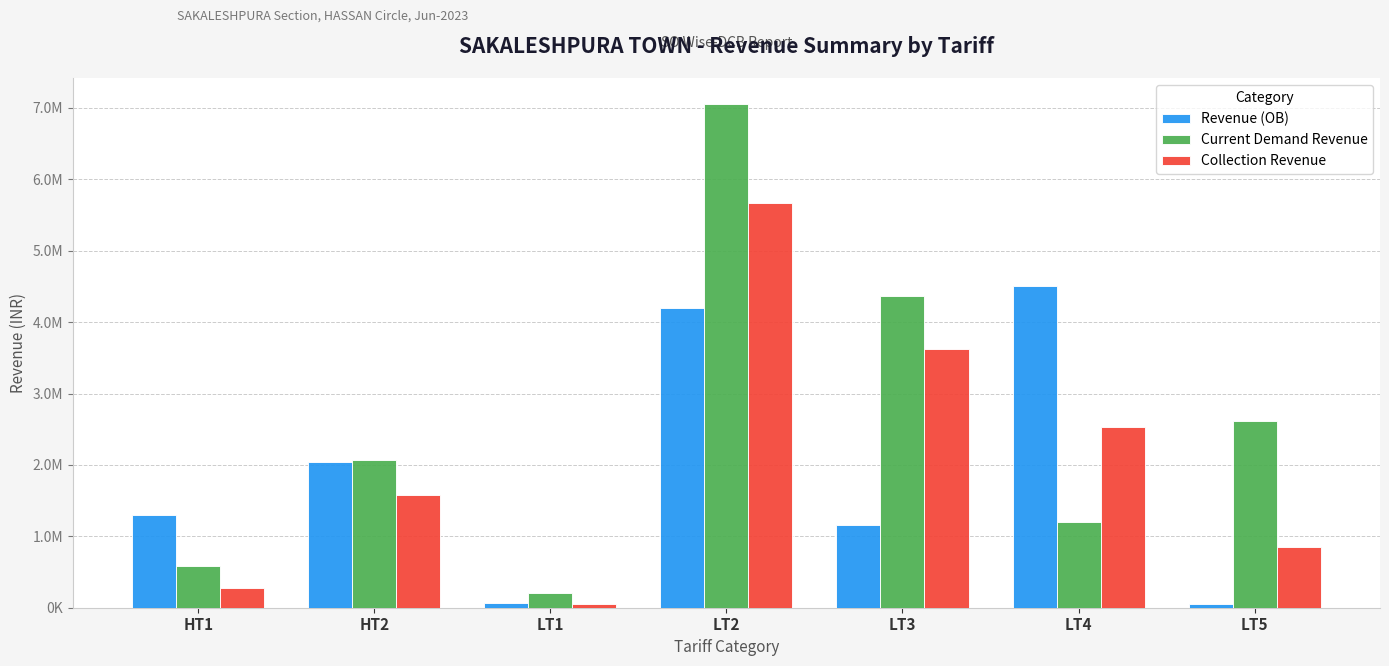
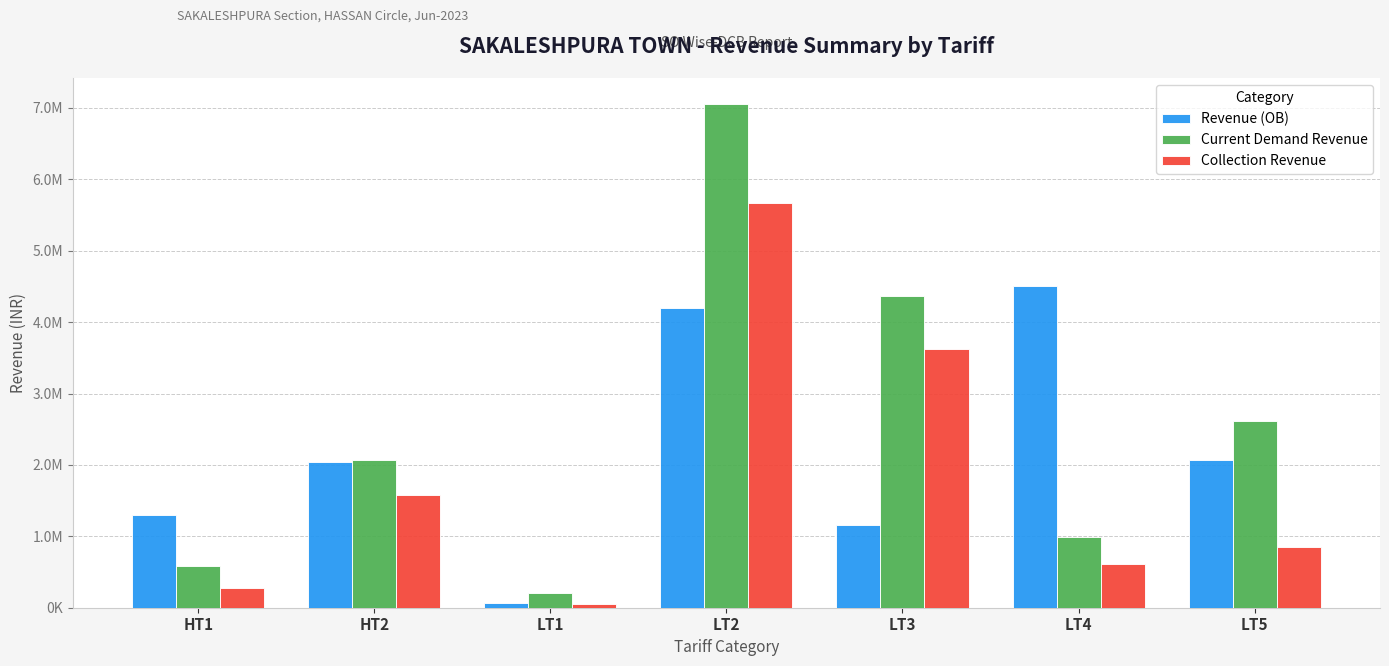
  {
    "Revenue (OB)": {
      "HT1": 1300000,
      "HT2": 2000000,
      "LT1": 100000,
      "LT2": 4200000,
      "LT3": 1200000,
      "LT4": 4500000,
-     "LT5": 0
+     "LT5": 2100000
    },
    "Current Demand Revenue": {
      "HT1": 600000,
      "HT2": 2100000,
      "LT1": 200000,
      "LT2": 7100000,
      "LT3": 4400000,
-     "LT4": 1200000,
+     "LT4": 1000000,
      "LT5": 2600000
    },
    "Collection Revenue": {
      "HT1": 300000,
      "HT2": 1600000,
      "LT1": 100000,
      "LT2": 5700000,
      "LT3": 3600000,
-     "LT4": 2500000,
+     "LT4": 600000,
      "LT5": 900000
    }
  }
